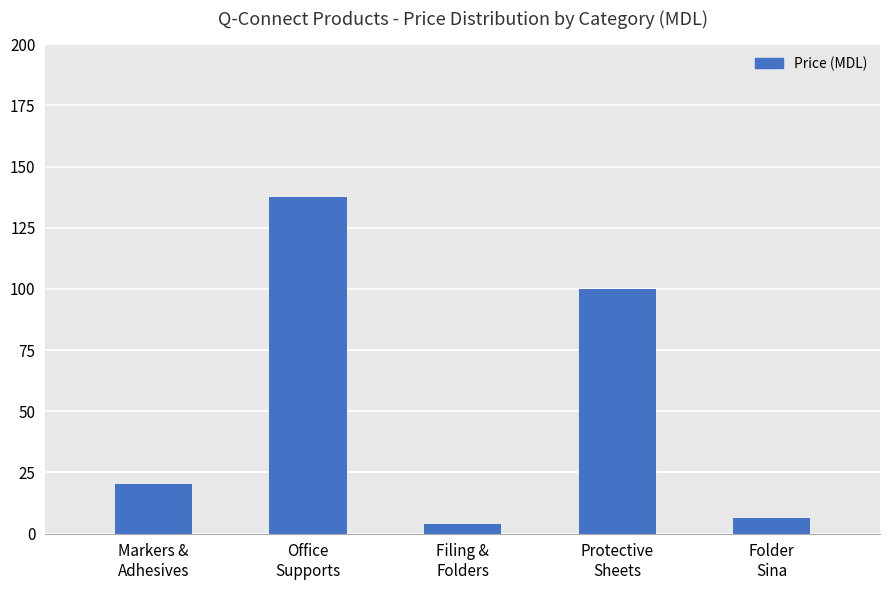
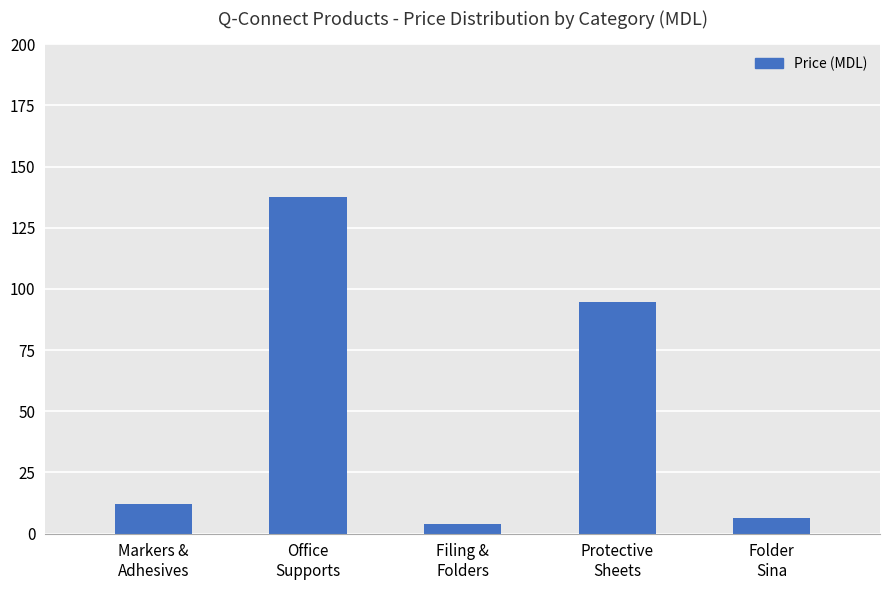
  {
-   "Markers & Adhesives": 20,
+   "Markers & Adhesives": 12,
    "Office Supports": 138,
    "Filing & Folders": 4,
-   "Protective Sheets": 100,
+   "Protective Sheets": 95,
    "Folder Sina": 7
  }
